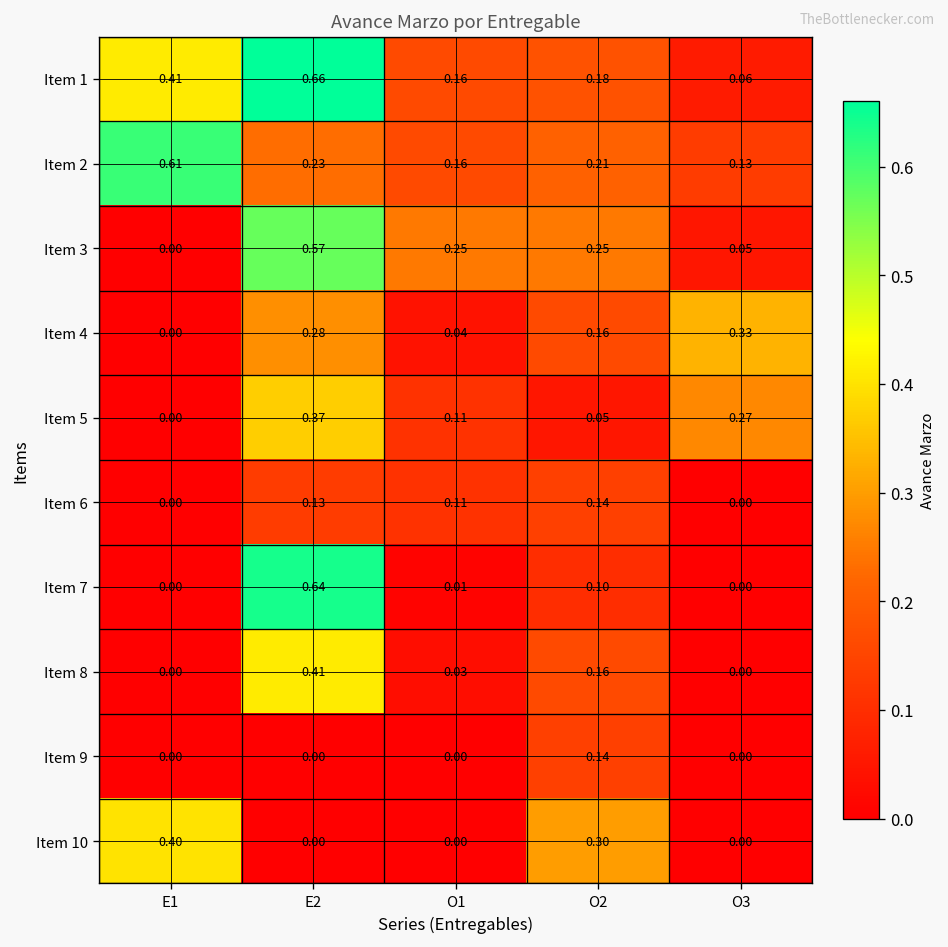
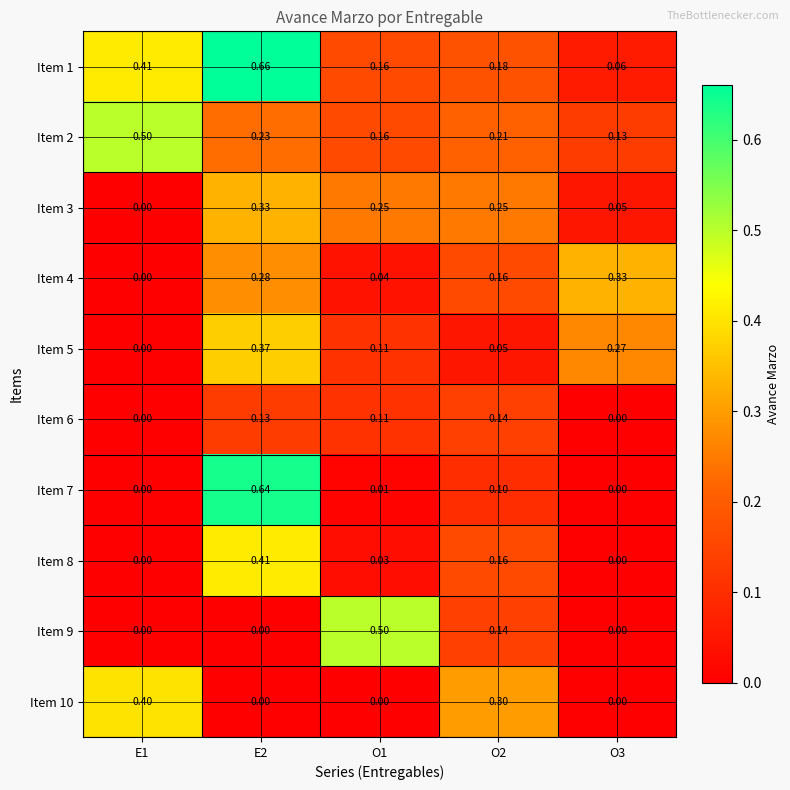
  {
    "Item 1": {
      "E1": 0.41,
      "E2": 0.66,
      "O1": 0.16,
      "O2": 0.18,
      "O3": 0.06
    },
    "Item 2": {
-     "E1": 0.61,
+     "E1": 0.50,
      "E2": 0.23,
      "O1": 0.16,
      "O2": 0.21,
      "O3": 0.13
    },
    "Item 3": {
      "E1": 0.00,
-     "E2": 0.57,
+     "E2": 0.33,
      "O1": 0.25,
      "O2": 0.25,
      "O3": 0.05
    },
    "Item 4": {
      "E1": 0.00,
      "E2": 0.28,
      "O1": 0.04,
      "O2": 0.16,
      "O3": 0.33
    },
    "Item 5": {
      "E1": 0.00,
      "E2": 0.37,
      "O1": 0.11,
      "O2": 0.05,
      "O3": 0.27
    },
    "Item 6": {
      "E1": 0.00,
      "E2": 0.13,
      "O1": 0.11,
      "O2": 0.14,
      "O3": 0.00
    },
    "Item 7": {
      "E1": 0.00,
      "E2": 0.64,
      "O1": 0.01,
      "O2": 0.10,
      "O3": 0.00
    },
    "Item 8": {
      "E1": 0.00,
      "E2": 0.41,
      "O1": 0.03,
      "O2": 0.16,
      "O3": 0.00
    },
    "Item 9": {
      "E1": 0.00,
      "E2": 0.00,
-     "O1": 0.00,
+     "O1": 0.50,
      "O2": 0.14,
      "O3": 0.00
    },
    "Item 10": {
      "E1": 0.40,
      "E2": 0.00,
      "O1": 0.00,
      "O2": 0.30,
      "O3": 0.00
    }
  }
